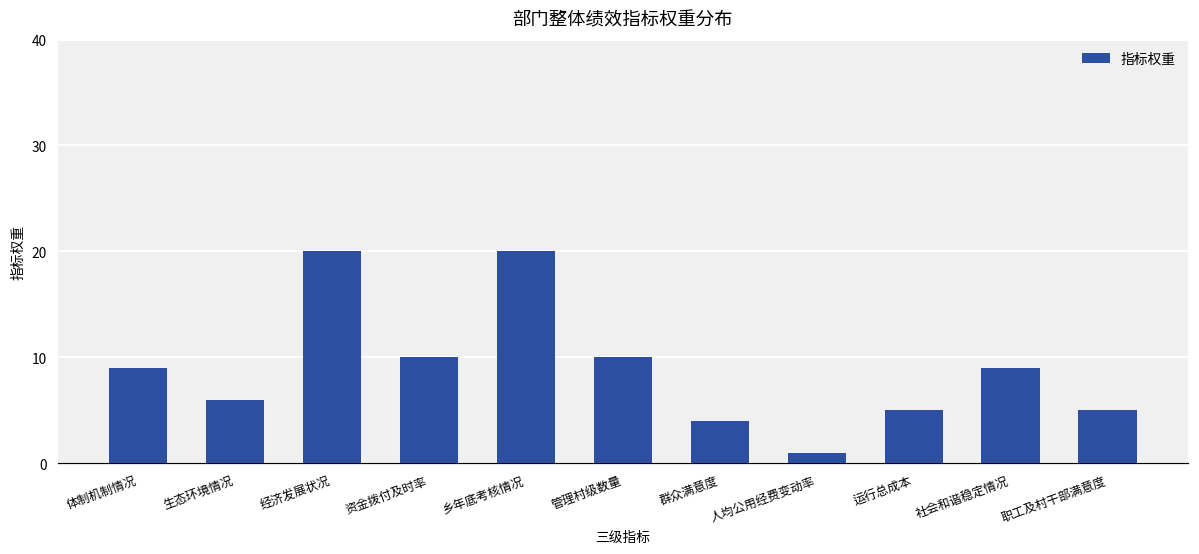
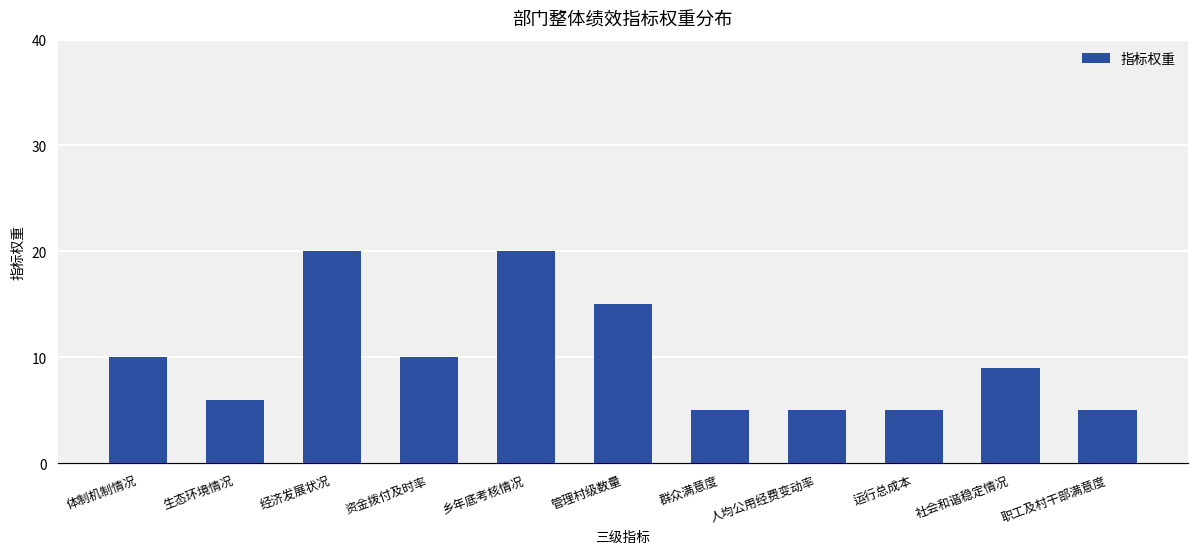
  {
-   "体制机制情况": 9,
+   "体制机制情况": 10,
    "生态环境情况": 6,
    "经济发展状况": 20,
    "资金拨付及时率": 10,
    "乡年底考核情况": 20,
-   "管理村级数量": 10,
-   "群众满意度": 4,
-   "人均公用经费变动率": 1,
+   "管理村级数量": 15,
+   "群众满意度": 5,
+   "人均公用经费变动率": 5,
    "运行总成本": 5,
    "社会和谐稳定情况": 9,
    "职工及村干部满意度": 5
  }
